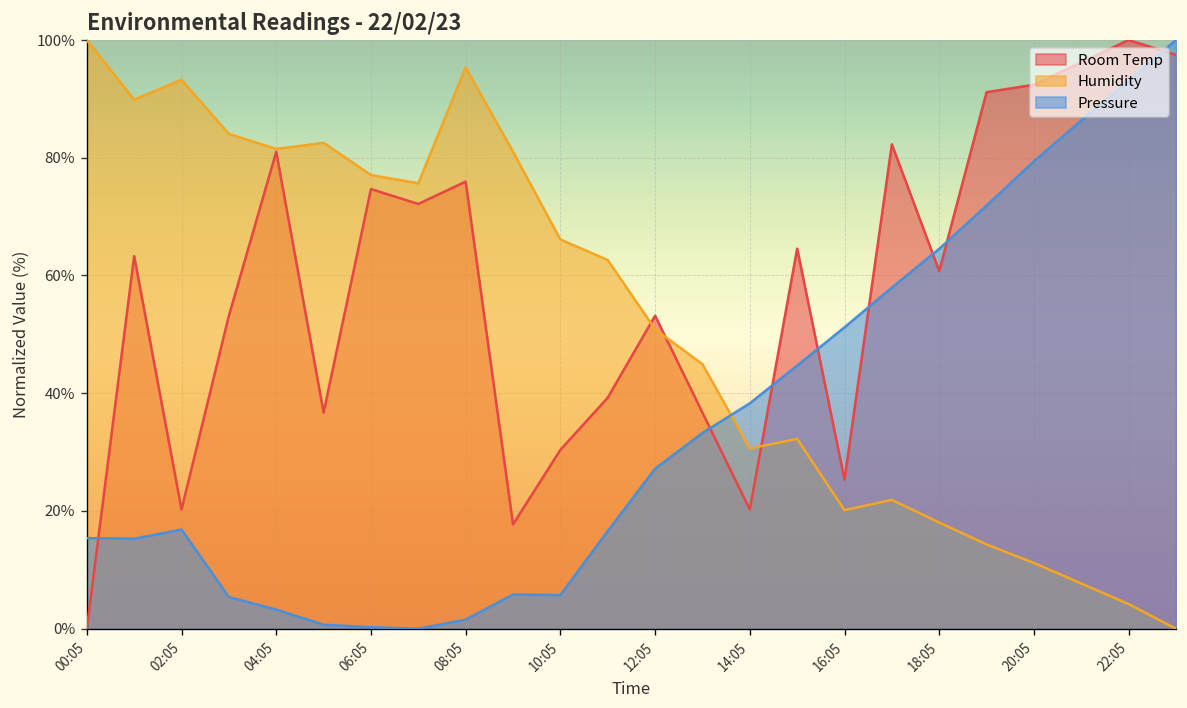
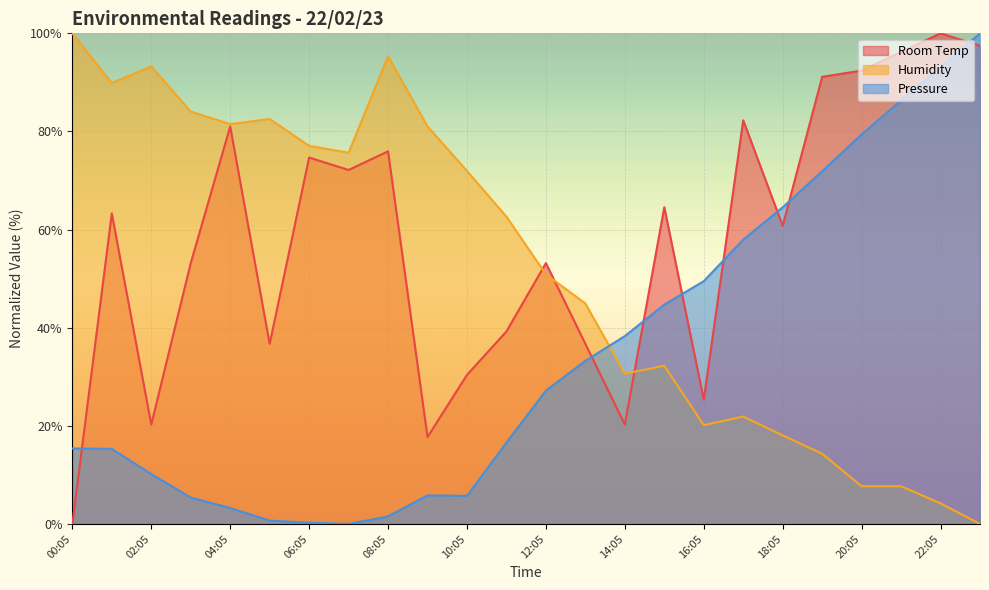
  {
    "Room Temp": {
      "00:05": "0%",
      "02:05": "20%",
      "06:05": "75%",
      "08:05": "76%",
      "10:05": "30%",
      "12:05": "53%",
      "14:05": "20%",
      "16:05": "25%",
      "18:05": "61%",
      "22:05": "100%"
    },
    "Humidity": {
      "00:05": "100%",
      "02:05": "93%",
      "06:05": "77%",
      "08:05": "95%",
-     "10:05": "66%",
+     "10:05": "72%",
      "12:05": "51%",
      "14:05": "31%",
      "16:05": "20%",
      "18:05": "18%",
-     "20:05": "11%",
+     "20:05": "8%",
      "22:05": "4%"
    },
    "Pressure": {
      "00:05": "15%",
-     "02:05": "17%",
+     "02:05": "10%",
      "04:05": "3%",
      "06:05": "0%",
      "08:05": "2%",
      "10:05": "6%",
      "12:05": "27%",
      "14:05": "38%",
-     "16:05": "51%",
+     "16:05": "49%",
      "18:05": "65%",
      "20:05": "79%"
    }
  }
